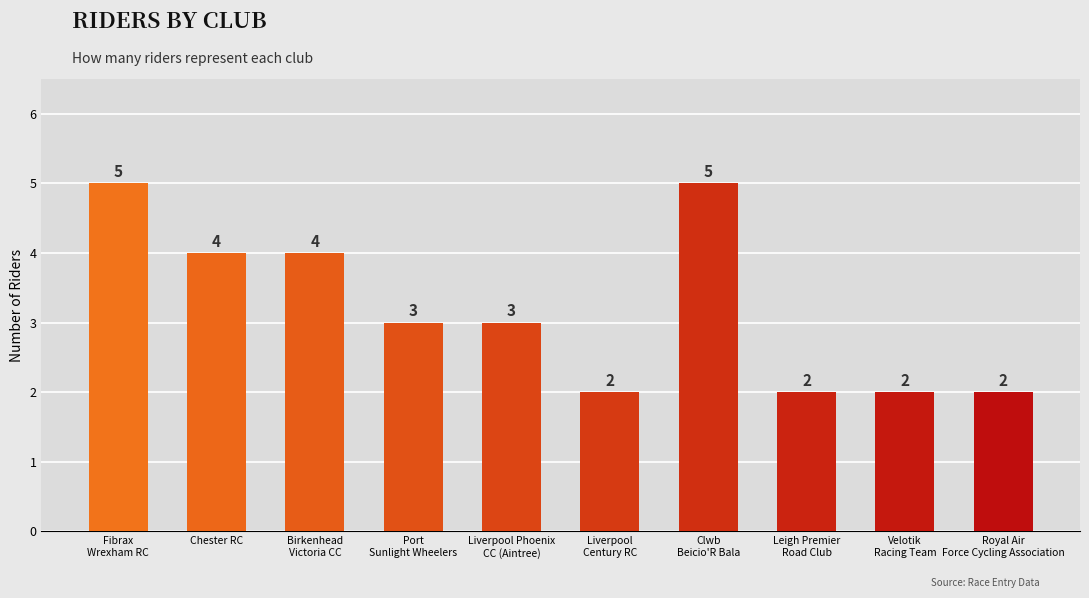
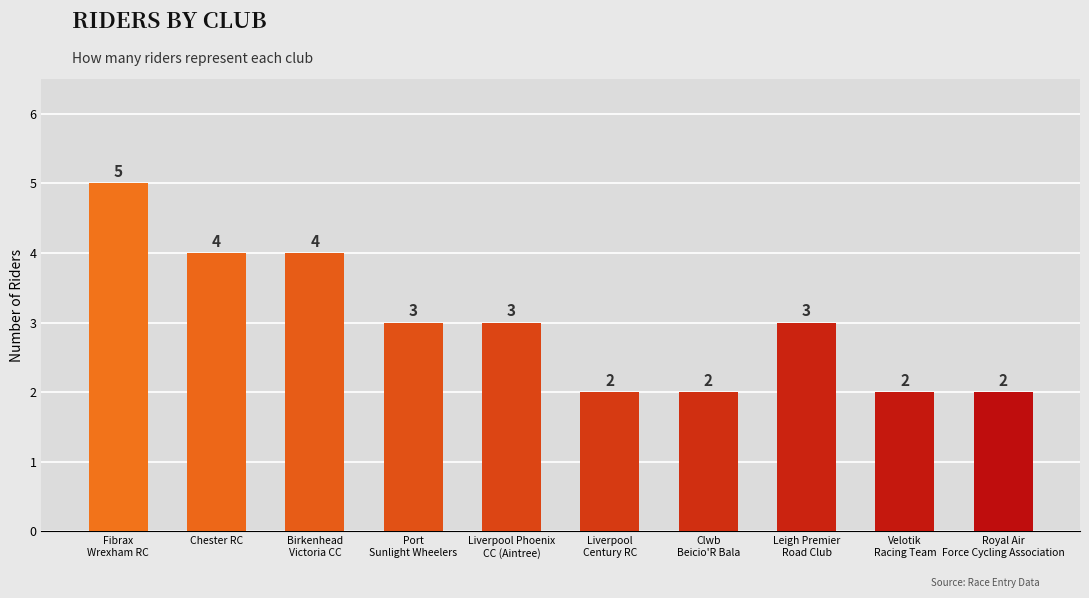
  {
    "Fibrax Wrexham RC": 5,
    "Chester RC": 4,
    "Birkenhead Victoria CC": 4,
    "Port Sunlight Wheelers": 3,
    "Liverpool Phoenix CC (Aintree)": 3,
    "Liverpool Century RC": 2,
-   "Clwb Beicio'R Bala": 5,
-   "Leigh Premier Road Club": 2,
+   "Clwb Beicio'R Bala": 2,
+   "Leigh Premier Road Club": 3,
    "Velotik Racing Team": 2,
    "Royal Air Force Cycling Association": 2
  }
